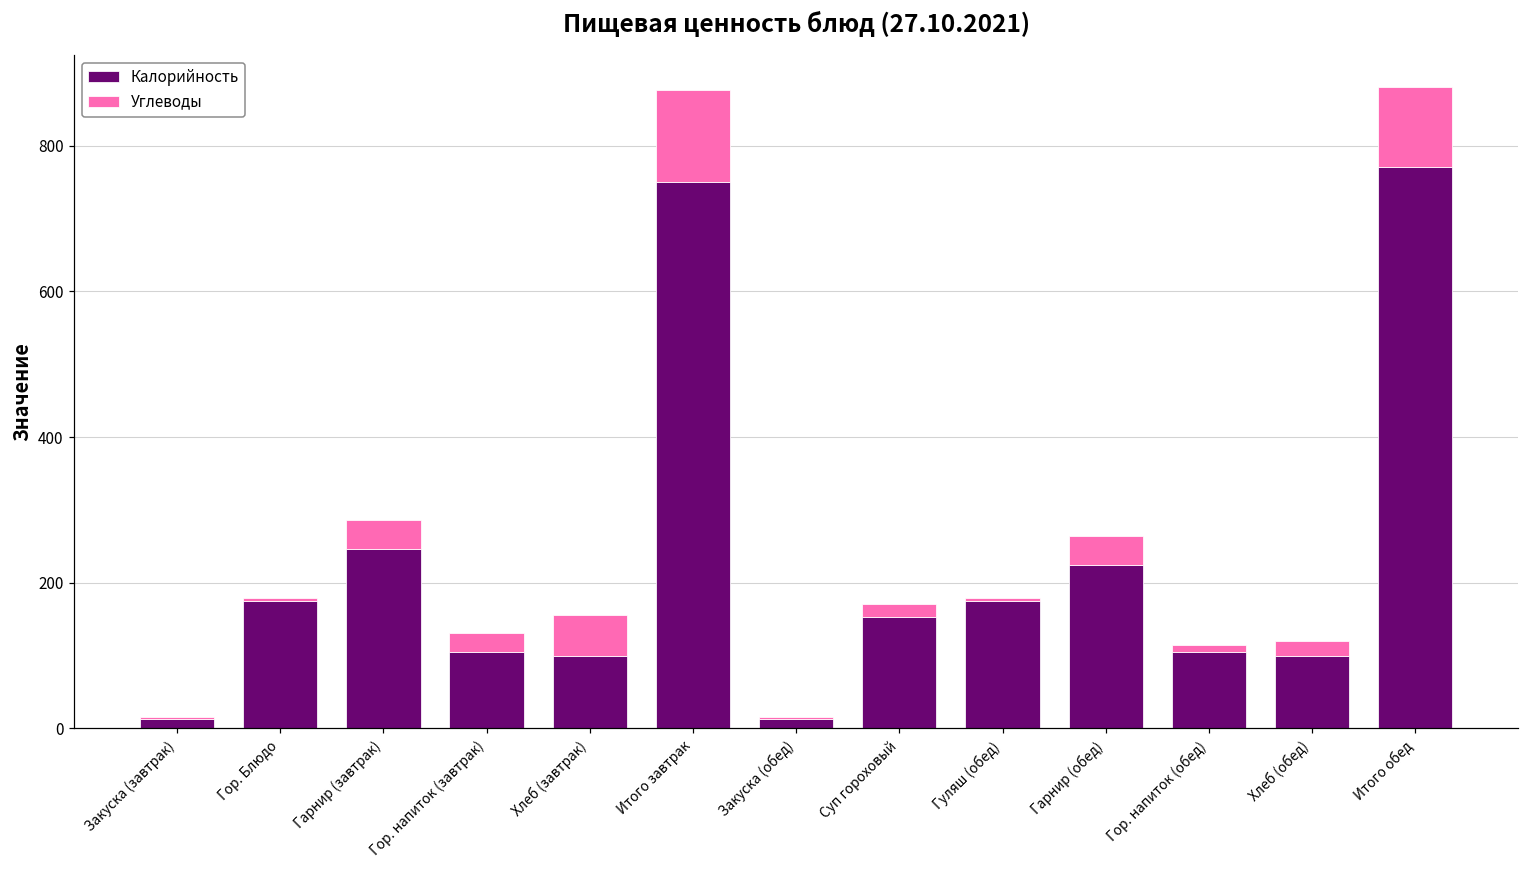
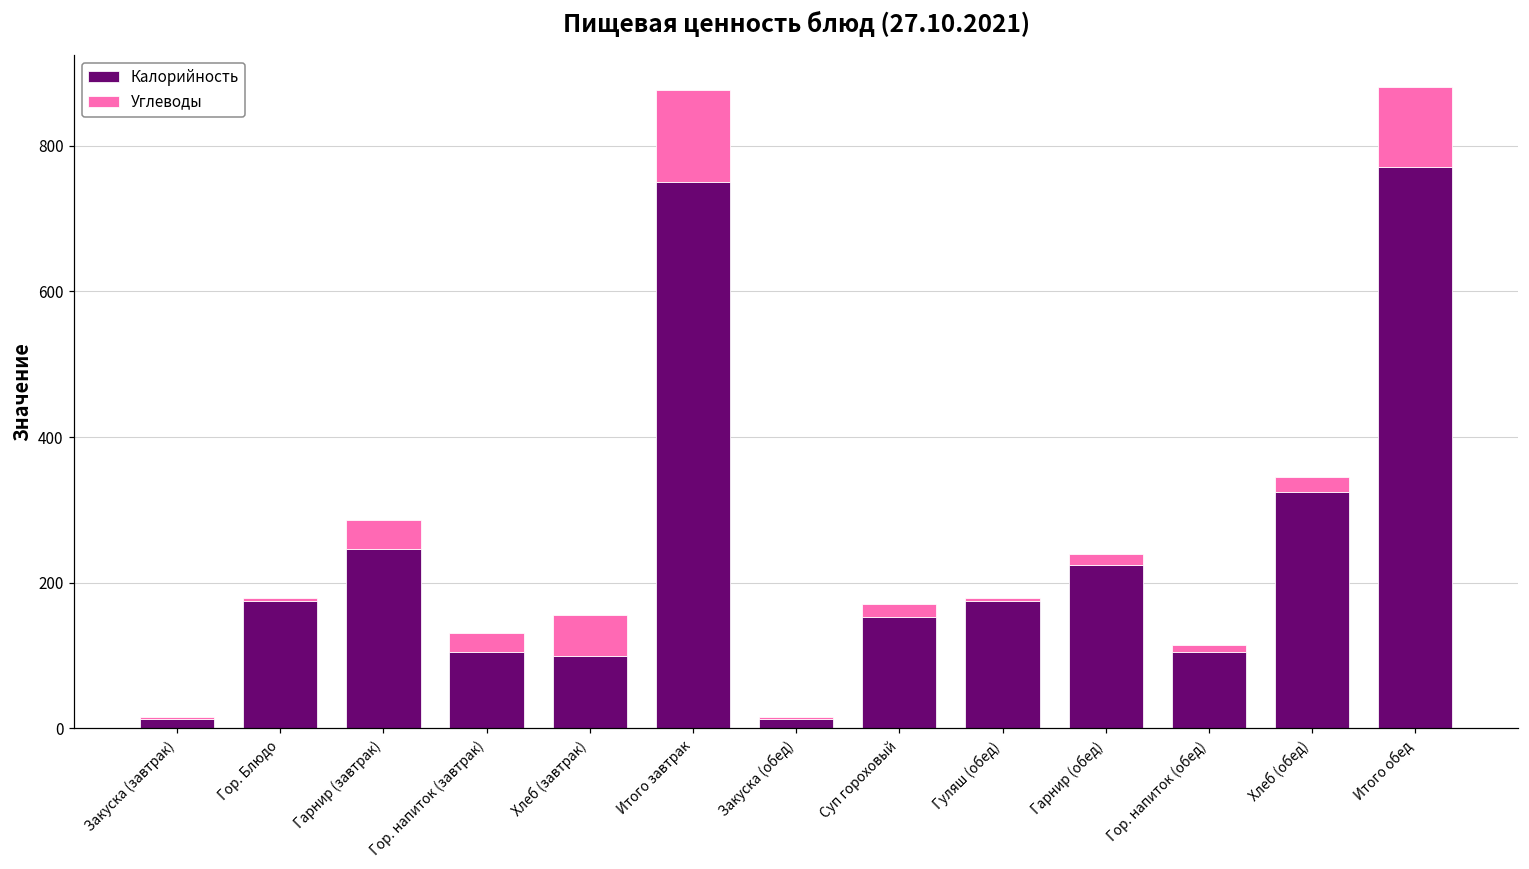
  {
    "Калорийность": {
      "Закуска (завтрак)": 10,
      "Гор. Блюдо": 180,
      "Гарнир (завтрак)": 250,
      "Гор. напиток (завтрак)": 110,
      "Хлеб (завтрак)": 100,
      "Итого завтрак": 750,
      "Закуска (обед)": 10,
      "Суп гороховый": 150,
      "Гуляш (обед)": 180,
      "Гарнир (обед)": 230,
      "Гор. напиток (обед)": 110,
-     "Хлеб (обед)": 100,
+     "Хлеб (обед)": 330,
      "Итого обед": 770
    },
    "Углеводы": {
      "Гор. Блюдо": 0,
      "Гарнир (завтрак)": 40,
      "Гор. напиток (завтрак)": 30,
      "Хлеб (завтрак)": 60,
      "Итого завтрак": 130,
      "Суп гороховый": 20,
      "Гуляш (обед)": 0,
-     "Гарнир (обед)": 40,
+     "Гарнир (обед)": 10,
      "Гор. напиток (обед)": 10,
      "Хлеб (обед)": 20,
      "Итого обед": 110
    }
  }
